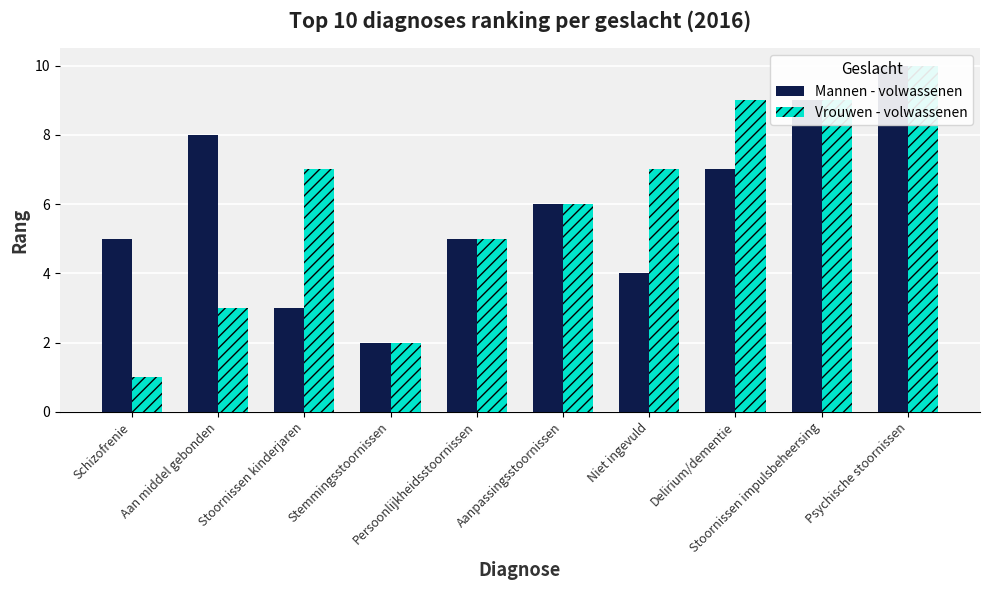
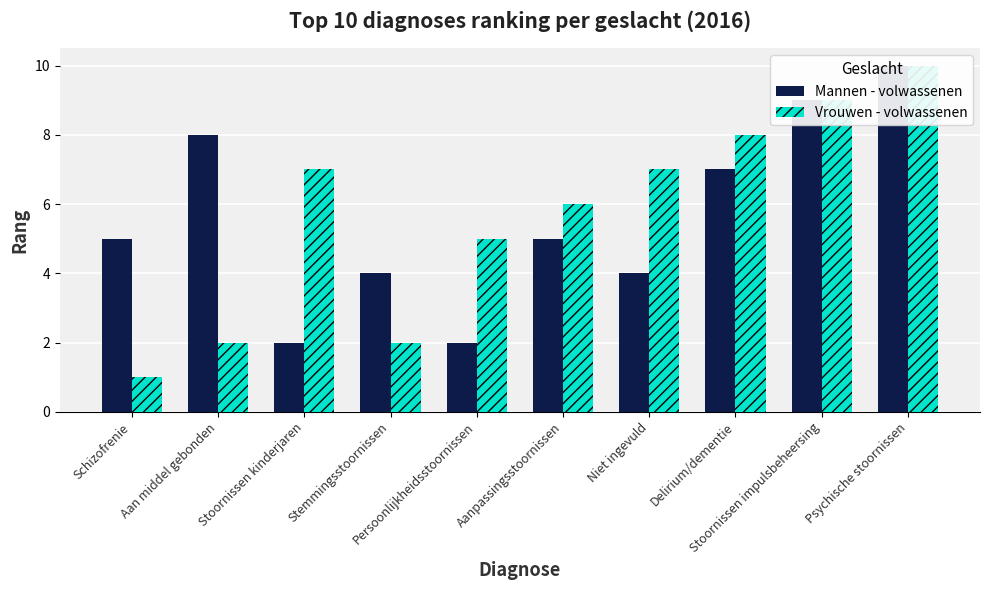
  {
    "Mannen - volwassenen": {
      "Schizofrenie": 5,
      "Aan middel gebonden": 8,
-     "Stoornissen kinderjaren": 3,
-     "Stemmingsstoornissen": 2,
-     "Persoonlijkheidsstoornissen": 5,
-     "Aanpassingsstoornissen": 6,
+     "Stoornissen kinderjaren": 2,
+     "Stemmingsstoornissen": 4,
+     "Persoonlijkheidsstoornissen": 2,
+     "Aanpassingsstoornissen": 5,
      "Niet ingevuld": 4,
      "Delirium/dementie": 7
    },
    "Vrouwen - volwassenen": {
      "Schizofrenie": 1,
-     "Aan middel gebonden": 3,
+     "Aan middel gebonden": 2,
      "Stoornissen kinderjaren": 7,
      "Stemmingsstoornissen": 2,
      "Persoonlijkheidsstoornissen": 5,
      "Aanpassingsstoornissen": 6,
      "Niet ingevuld": 7,
-     "Delirium/dementie": 9
+     "Delirium/dementie": 8
    }
  }
